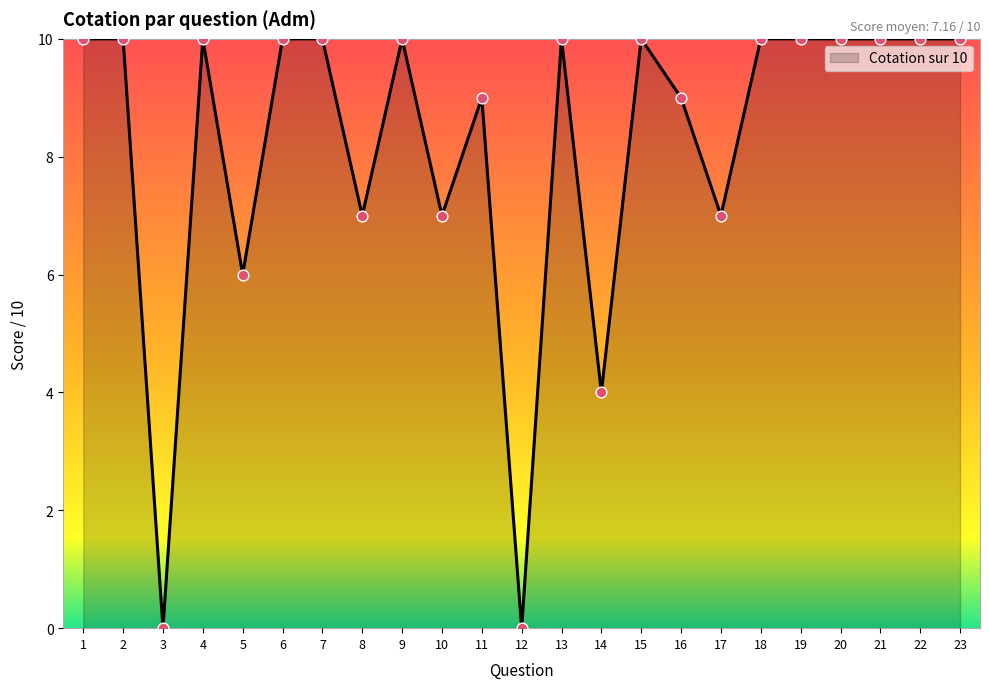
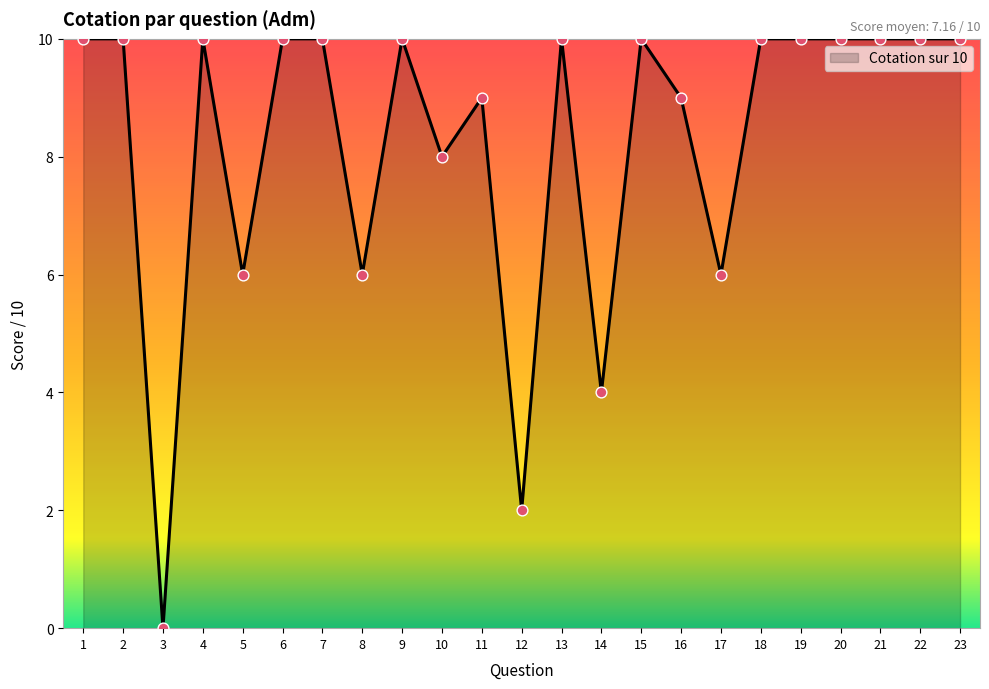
  {
    "1": 10,
    "2": 10,
    "3": 0,
    "4": 10,
    "5": 6,
    "6": 10,
    "7": 10,
-   "8": 7,
+   "8": 6,
    "9": 10,
-   "10": 7,
+   "10": 8,
    "11": 9,
-   "12": 0,
+   "12": 2,
    "13": 10,
    "14": 4,
    "15": 10,
    "16": 9,
-   "17": 7,
+   "17": 6,
    "18": 10,
    "19": 10,
    "20": 10
  }
